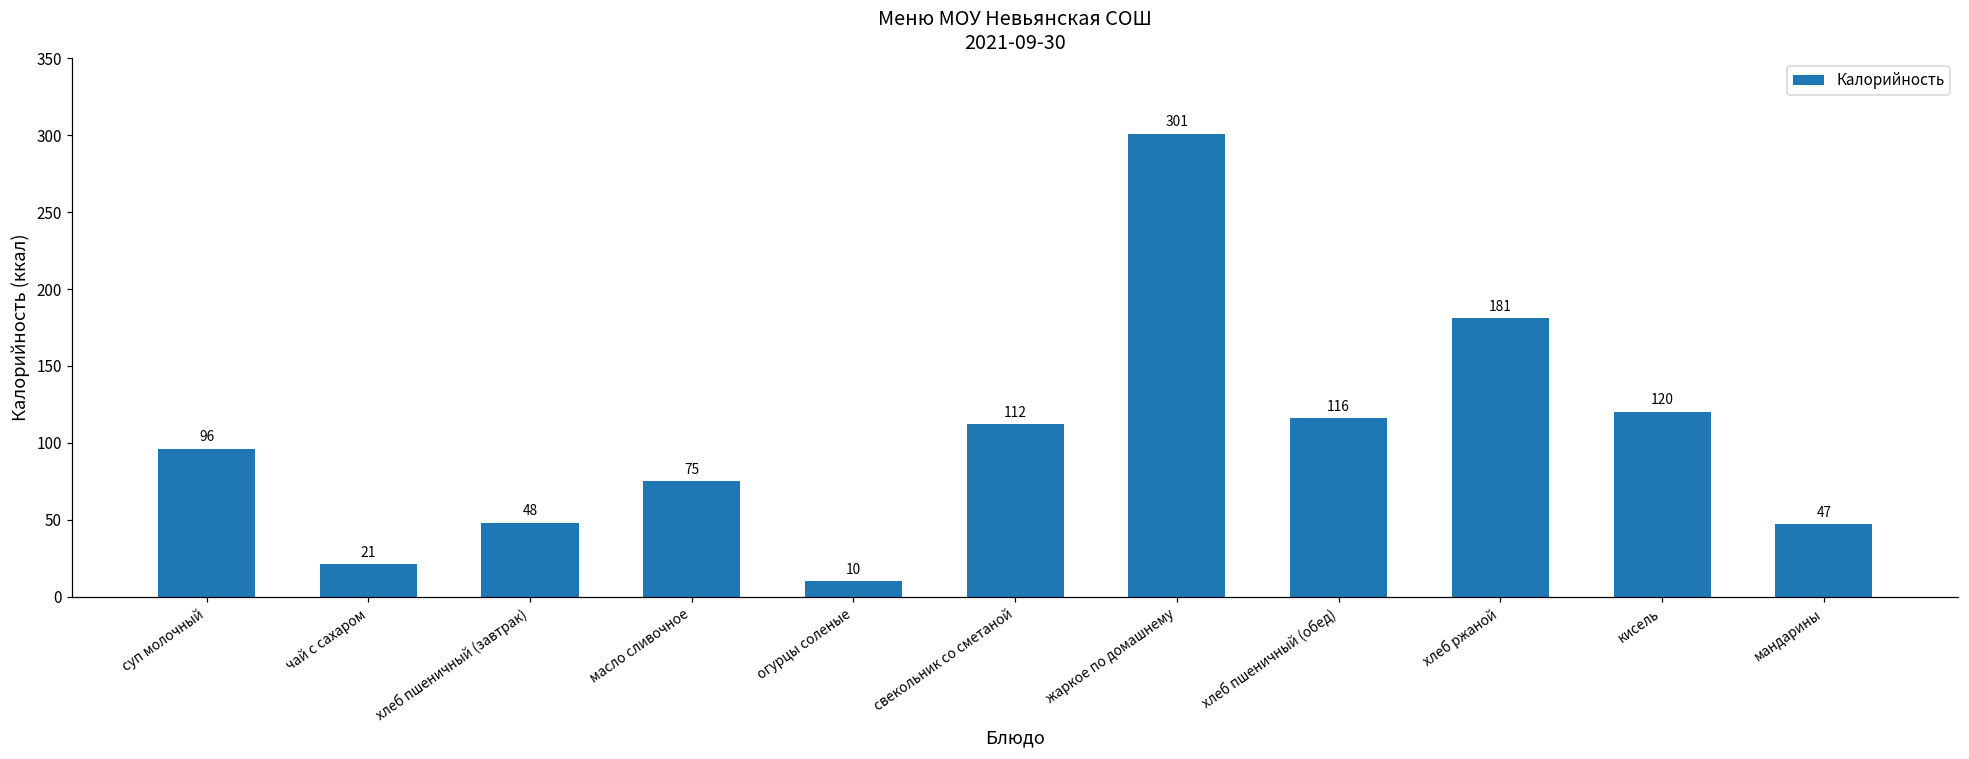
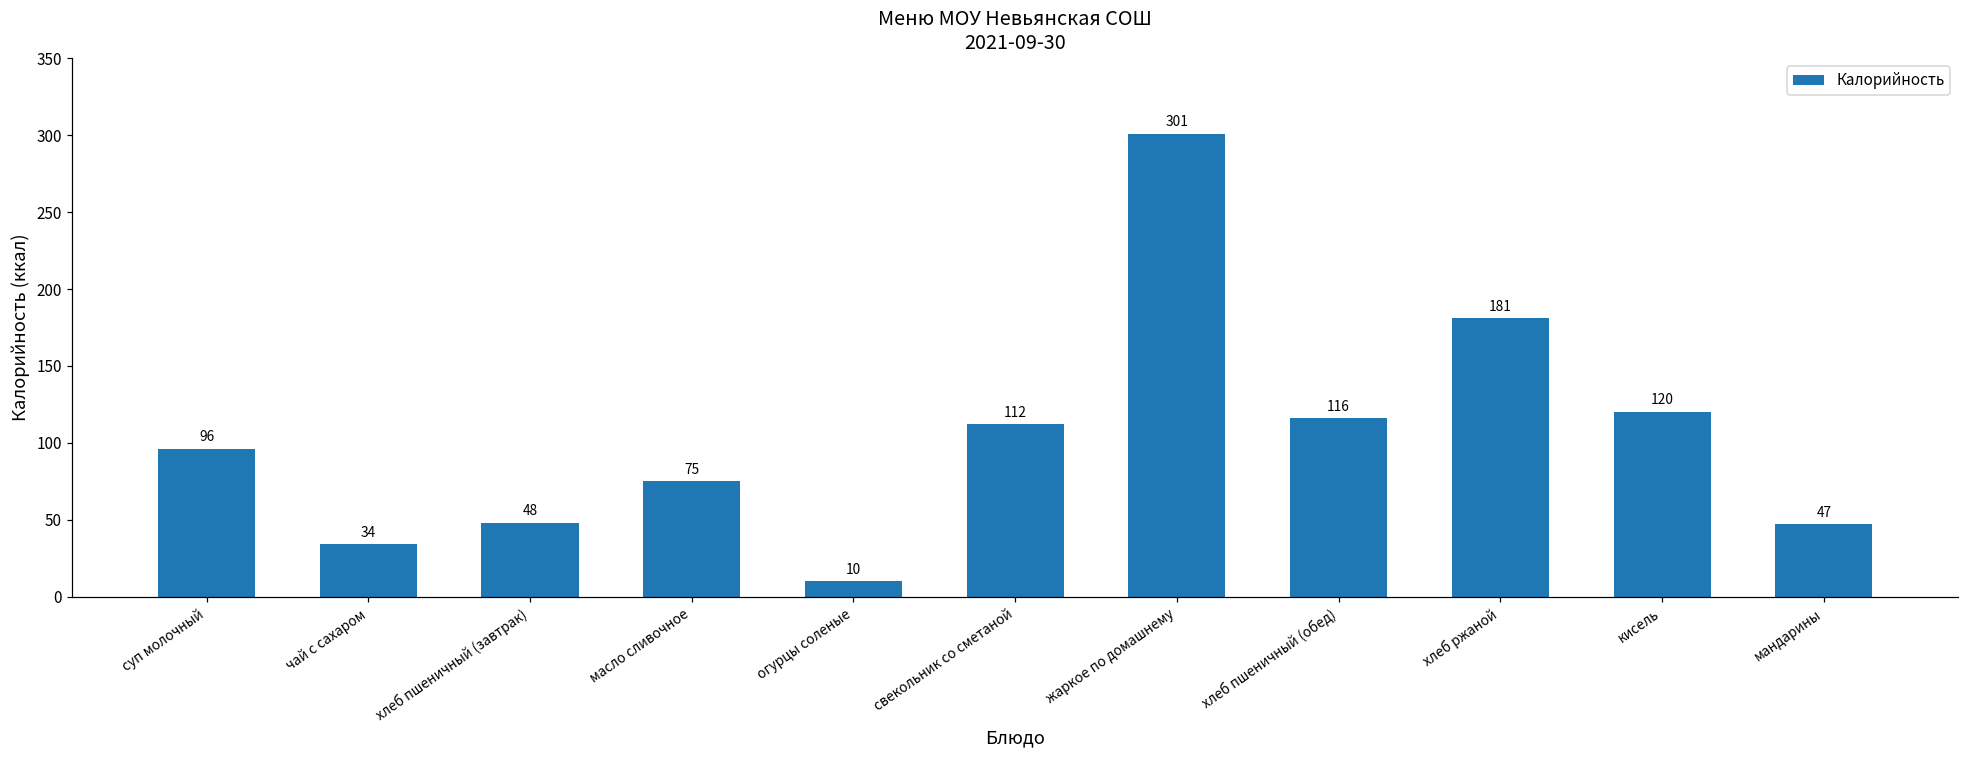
  {
    "суп молочный": 96,
-   "чай с сахаром": 21,
+   "чай с сахаром": 34,
    "хлеб пшеничный (завтрак)": 48,
    "масло сливочное": 75,
    "огурцы соленые": 10,
    "свекольник со сметаной": 112,
    "жаркое по домашнему": 301,
    "хлеб пшеничный (обед)": 116,
    "хлеб ржаной": 181,
    "кисель": 120,
    "мандарины": 47
  }
